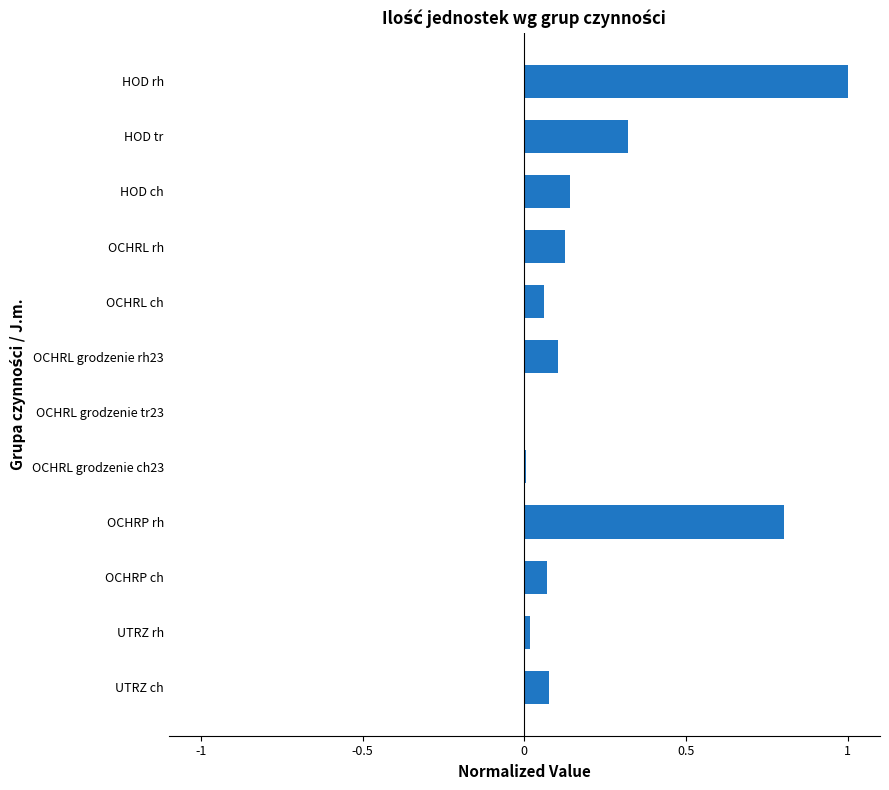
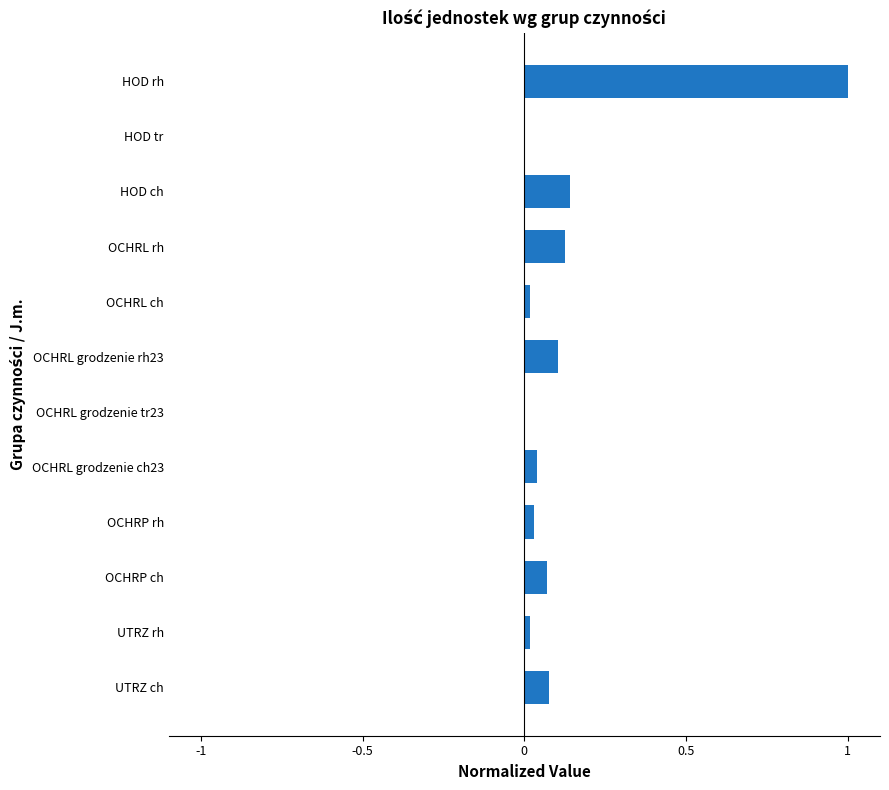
  {
    "HOD rh": 1.00,
-   "HOD tr": 0.32,
+   "HOD tr": 0.00,
    "HOD ch": 0.14,
    "OCHRL rh": 0.13,
-   "OCHRL ch": 0.06,
+   "OCHRL ch": 0.02,
    "OCHRL grodzenie rh23": 0.10,
-   "OCHRL grodzenie ch23": 0.01,
-   "OCHRP rh": 0.80,
+   "OCHRL grodzenie ch23": 0.04,
+   "OCHRP rh": 0.03,
    "OCHRP ch": 0.07,
    "UTRZ rh": 0.02,
    "UTRZ ch": 0.08
  }
